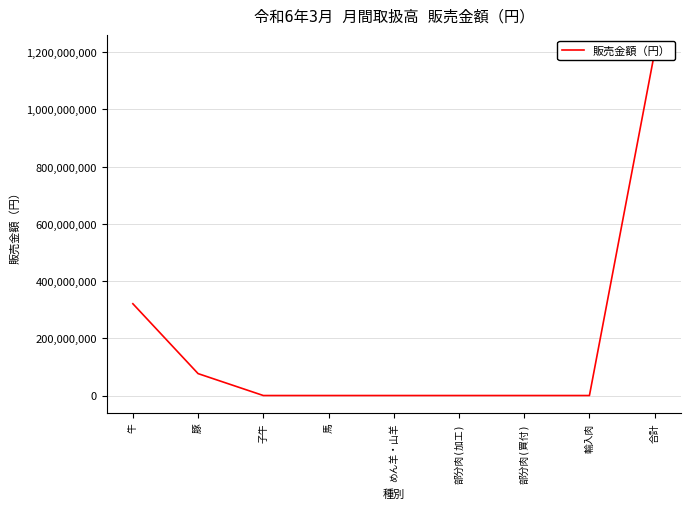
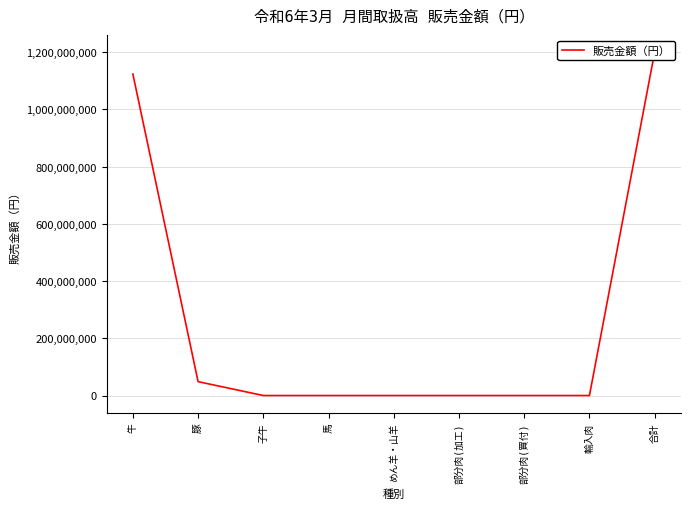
  {
-   "牛": "320,000,000",
-   "豚": "80,000,000",
+   "牛": "1,120,000,000",
+   "豚": "50,000,000",
    "子牛": "0",
    "馬": "0",
    "めん羊・山羊": "0",
    "部分肉(加工)": "0",
    "部分肉(買付)": "0",
    "輸入肉": "0"
  }
